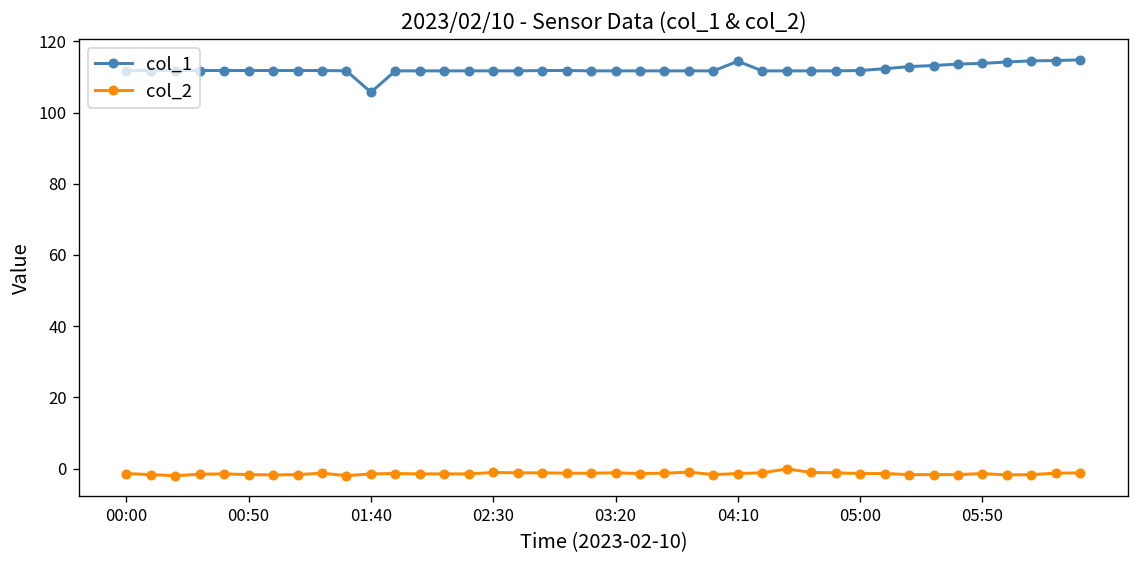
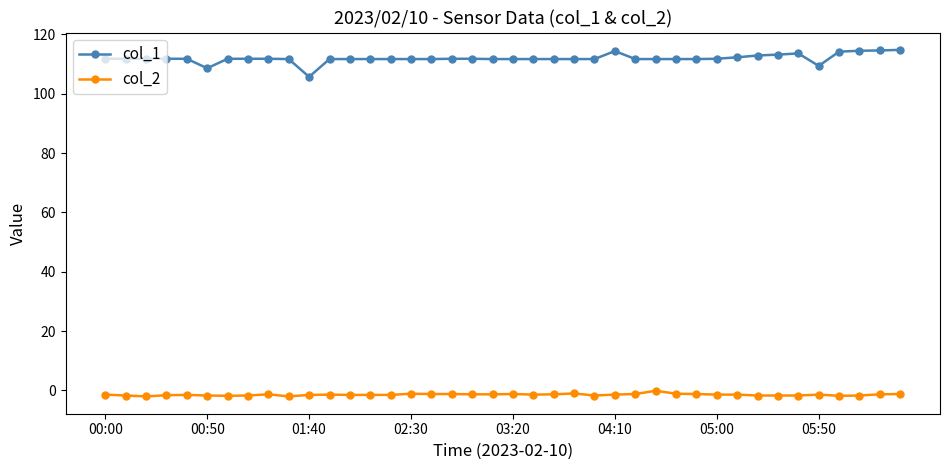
  {
    "col_1": {
-     "00:50": 112,
+     "00:50": 109,
      "01:40": 106,
      "02:30": 112,
      "03:20": 112,
      "04:10": 114,
      "05:00": 112,
-     "05:50": 114
+     "05:50": 109
    },
    "col_2": {
      "00:00": -1,
      "00:50": -2,
      "01:40": -2,
      "02:30": -1,
      "03:20": -1,
      "04:10": -1,
      "05:00": -1,
      "05:50": -1
    }
  }
